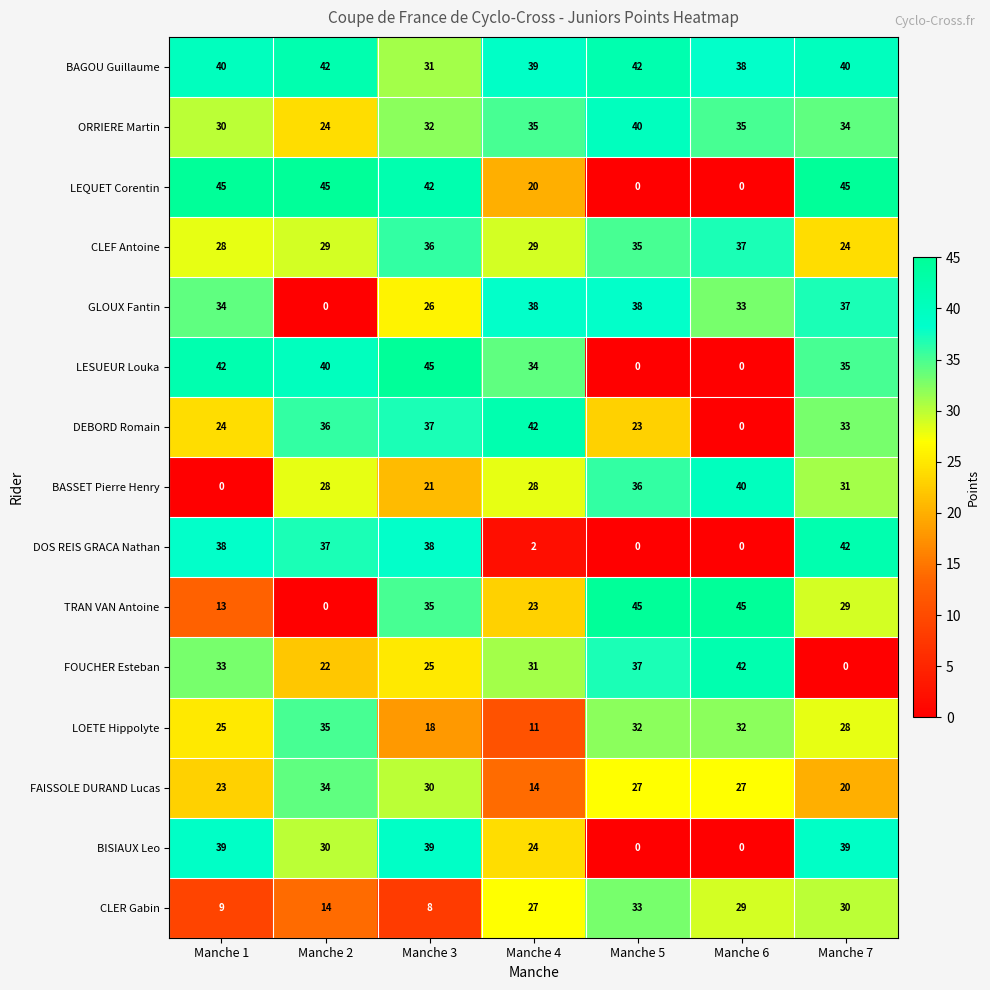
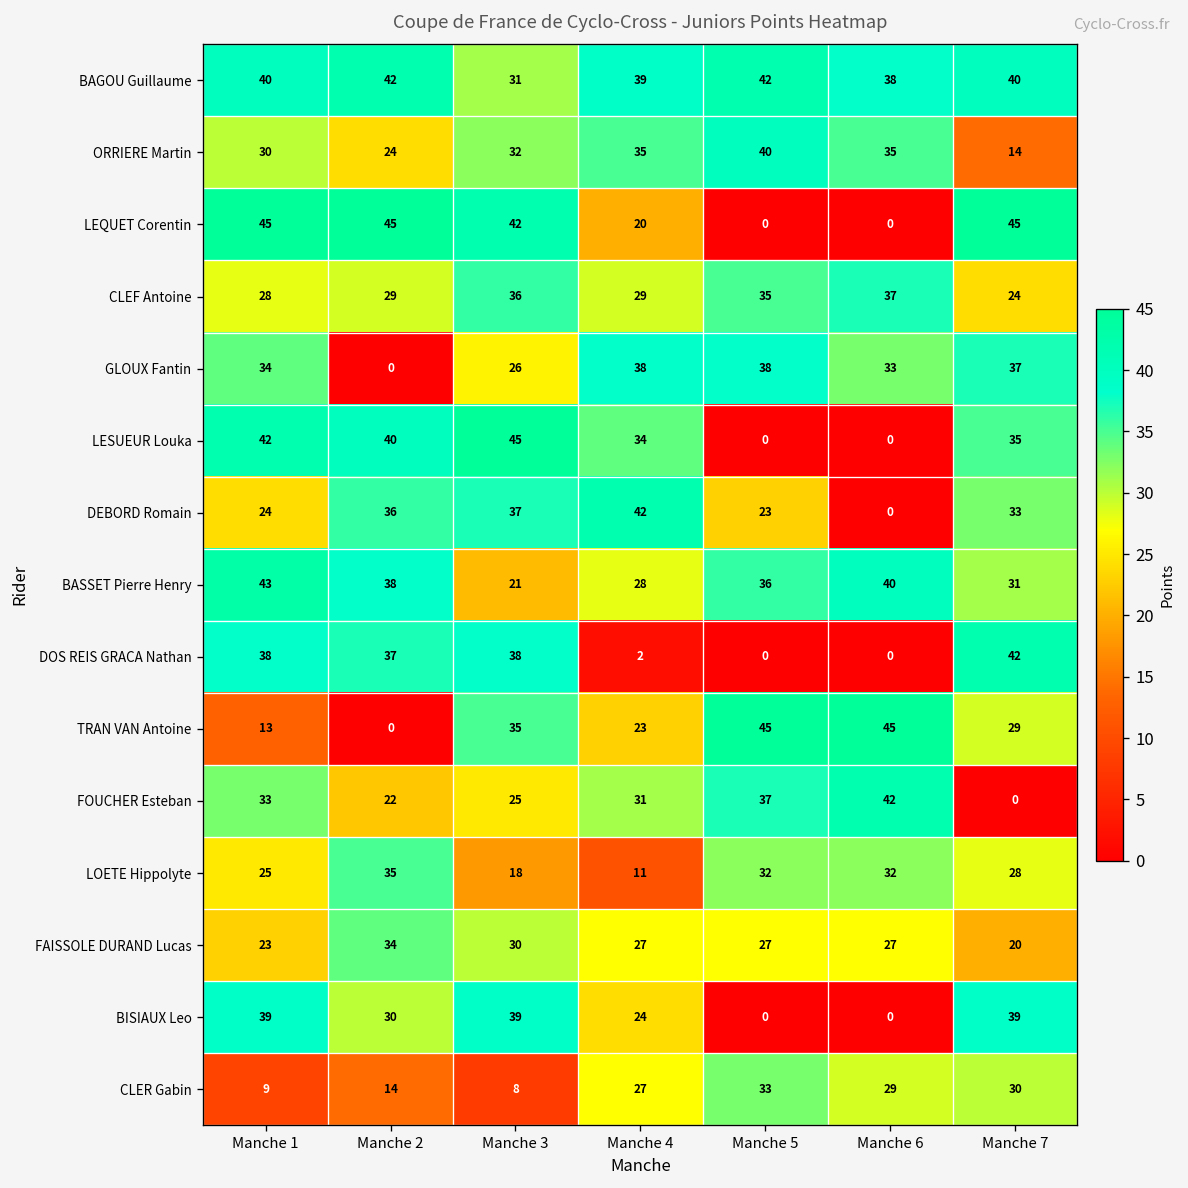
  {
    "BAGOU Guillaume": {
      "Manche 1": 40,
      "Manche 2": 42,
      "Manche 3": 31,
      "Manche 4": 39,
      "Manche 5": 42,
      "Manche 6": 38,
      "Manche 7": 40
    },
    "ORRIERE Martin": {
      "Manche 1": 30,
      "Manche 2": 24,
      "Manche 3": 32,
      "Manche 4": 35,
      "Manche 5": 40,
      "Manche 6": 35,
-     "Manche 7": 34
+     "Manche 7": 14
    },
    "LEQUET Corentin": {
      "Manche 1": 45,
      "Manche 2": 45,
      "Manche 3": 42,
      "Manche 4": 20,
      "Manche 5": 0,
      "Manche 6": 0,
      "Manche 7": 45
    },
    "CLEF Antoine": {
      "Manche 1": 28,
      "Manche 2": 29,
      "Manche 3": 36,
      "Manche 4": 29,
      "Manche 5": 35,
      "Manche 6": 37,
      "Manche 7": 24
    },
    "GLOUX Fantin": {
      "Manche 1": 34,
      "Manche 2": 0,
      "Manche 3": 26,
      "Manche 4": 38,
      "Manche 5": 38,
      "Manche 6": 33,
      "Manche 7": 37
    },
    "LESUEUR Louka": {
      "Manche 1": 42,
      "Manche 2": 40,
      "Manche 3": 45,
      "Manche 4": 34,
      "Manche 5": 0,
      "Manche 6": 0,
      "Manche 7": 35
    },
    "DEBORD Romain": {
      "Manche 1": 24,
      "Manche 2": 36,
      "Manche 3": 37,
      "Manche 4": 42,
      "Manche 5": 23,
      "Manche 6": 0,
      "Manche 7": 33
    },
    "BASSET Pierre Henry": {
-     "Manche 1": 0,
-     "Manche 2": 28,
+     "Manche 1": 43,
+     "Manche 2": 38,
      "Manche 3": 21,
      "Manche 4": 28,
      "Manche 5": 36,
      "Manche 6": 40,
      "Manche 7": 31
    },
    "DOS REIS GRACA Nathan": {
      "Manche 1": 38,
      "Manche 2": 37,
      "Manche 3": 38,
      "Manche 4": 2,
      "Manche 5": 0,
      "Manche 6": 0,
      "Manche 7": 42
    },
    "TRAN VAN Antoine": {
      "Manche 1": 13,
      "Manche 2": 0,
      "Manche 3": 35,
      "Manche 4": 23,
      "Manche 5": 45,
      "Manche 6": 45,
      "Manche 7": 29
    },
    "FOUCHER Esteban": {
      "Manche 1": 33,
      "Manche 2": 22,
      "Manche 3": 25,
      "Manche 4": 31,
      "Manche 5": 37,
      "Manche 6": 42,
      "Manche 7": 0
    },
    "LOETE Hippolyte": {
      "Manche 1": 25,
      "Manche 2": 35,
      "Manche 3": 18,
      "Manche 4": 11,
      "Manche 5": 32,
      "Manche 6": 32,
      "Manche 7": 28
    },
    "FAISSOLE DURAND Lucas": {
      "Manche 1": 23,
      "Manche 2": 34,
      "Manche 3": 30,
-     "Manche 4": 14,
+     "Manche 4": 27,
      "Manche 5": 27,
      "Manche 6": 27,
      "Manche 7": 20
    },
    "BISIAUX Leo": {
      "Manche 1": 39,
      "Manche 2": 30,
      "Manche 3": 39,
      "Manche 4": 24,
      "Manche 5": 0,
      "Manche 6": 0,
      "Manche 7": 39
    },
    "CLER Gabin": {
      "Manche 1": 9,
      "Manche 2": 14,
      "Manche 3": 8,
      "Manche 4": 27,
      "Manche 5": 33,
      "Manche 6": 29,
      "Manche 7": 30
    }
  }
